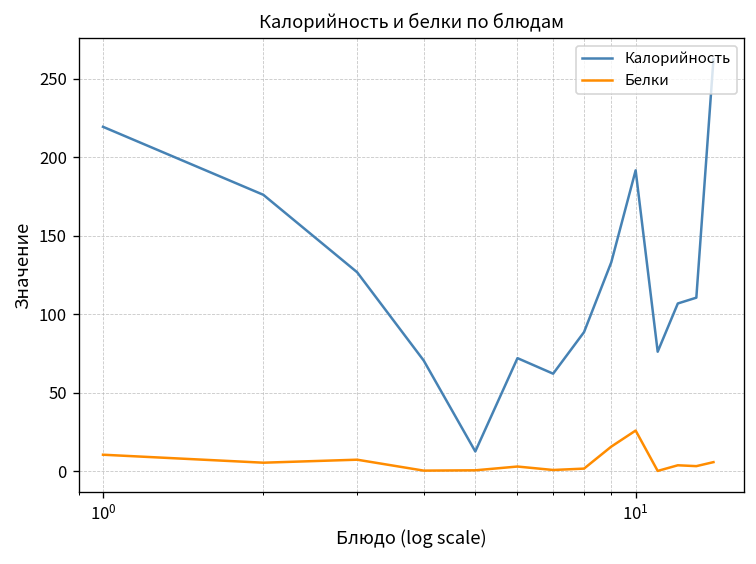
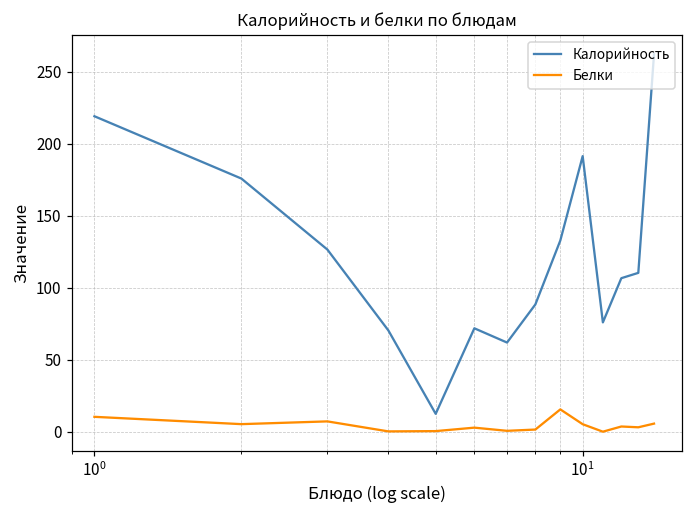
  {
    "Калорийность": {
      "10^0": 219,
      "10^1": 192
    },
    "Белки": {
      "10^0": 11,
-     "10^1": 26
+     "10^1": 5
    }
  }
